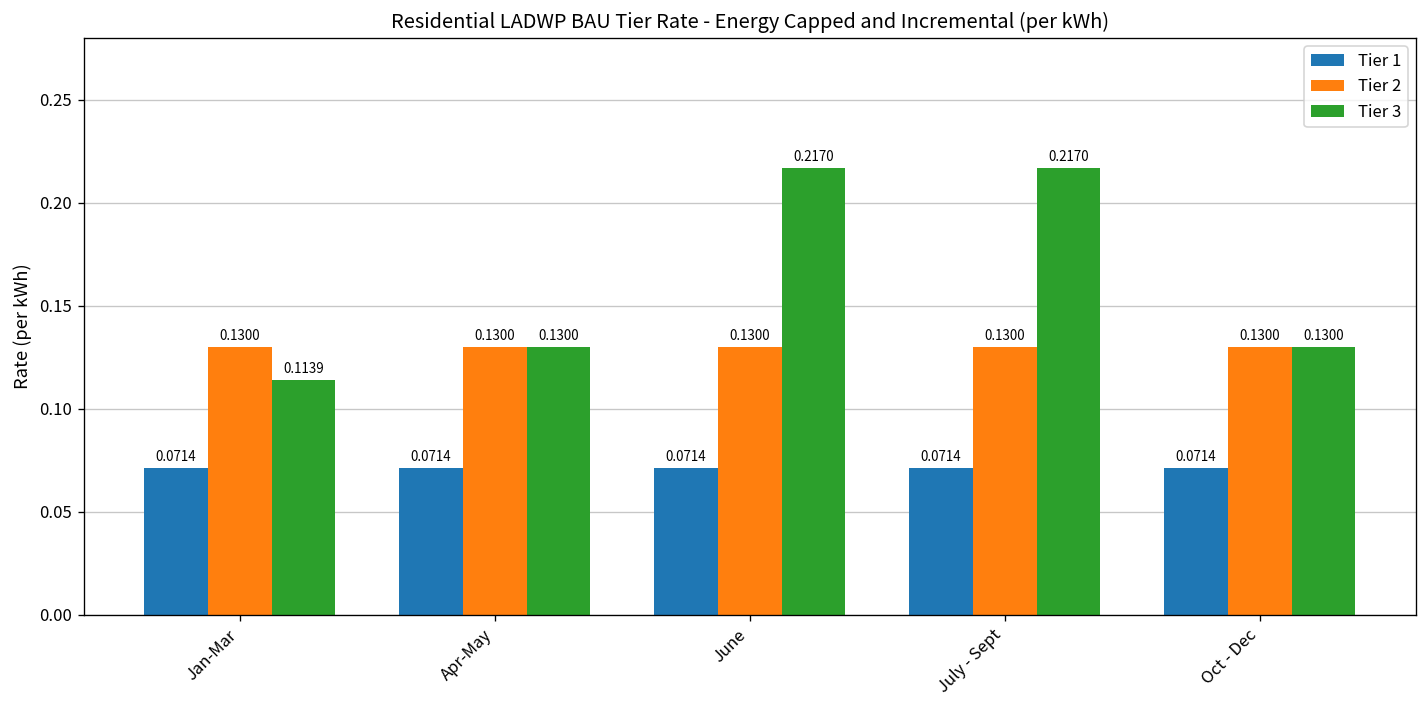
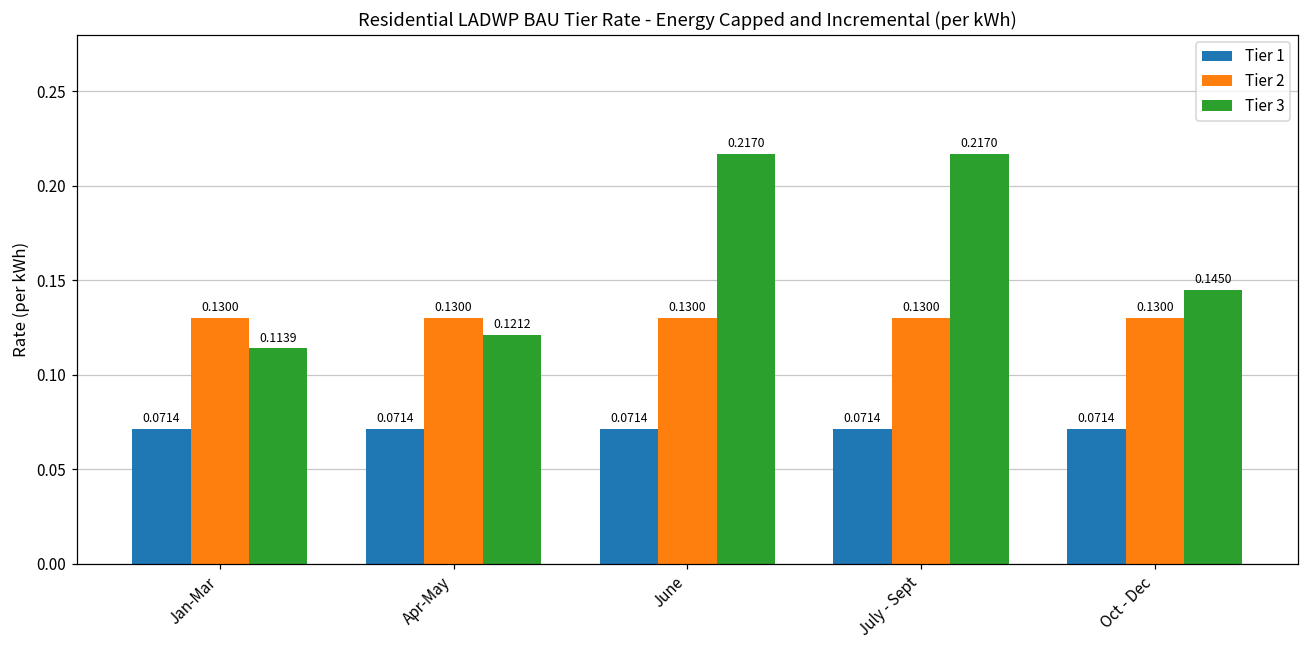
  {
    "Tier 1": {
      "Jan-Mar": 0.0714,
      "Apr-May": 0.0714,
      "June": 0.0714,
      "July - Sept": 0.0714,
      "Oct - Dec": 0.0714
    },
    "Tier 2": {
      "Jan-Mar": 0.1300,
      "Apr-May": 0.1300,
      "June": 0.1300,
      "July - Sept": 0.1300,
      "Oct - Dec": 0.1300
    },
    "Tier 3": {
      "Jan-Mar": 0.1139,
-     "Apr-May": 0.1300,
+     "Apr-May": 0.1212,
      "June": 0.2170,
      "July - Sept": 0.2170,
-     "Oct - Dec": 0.1300
+     "Oct - Dec": 0.1450
    }
  }
